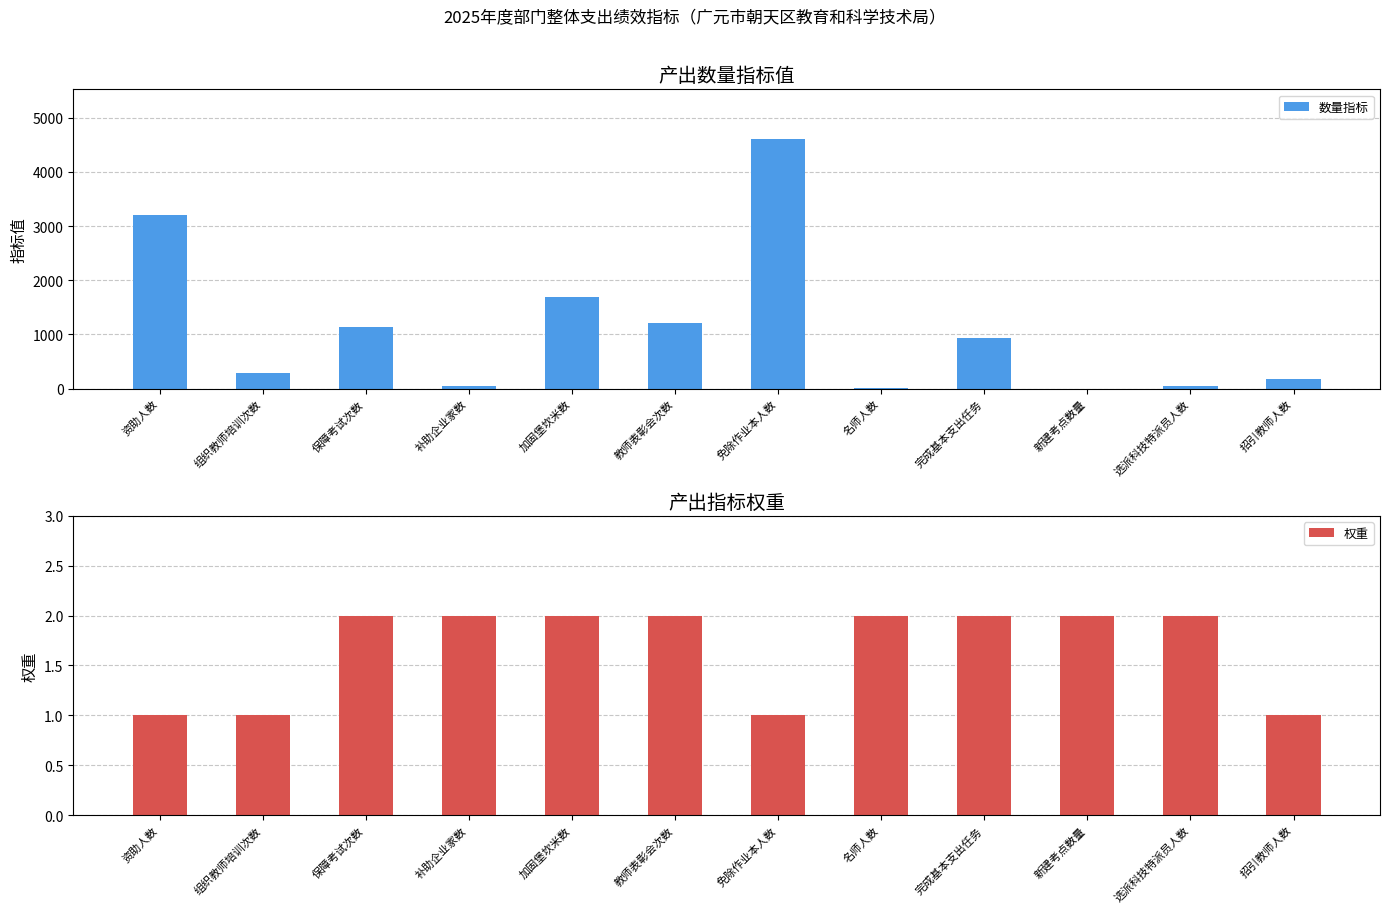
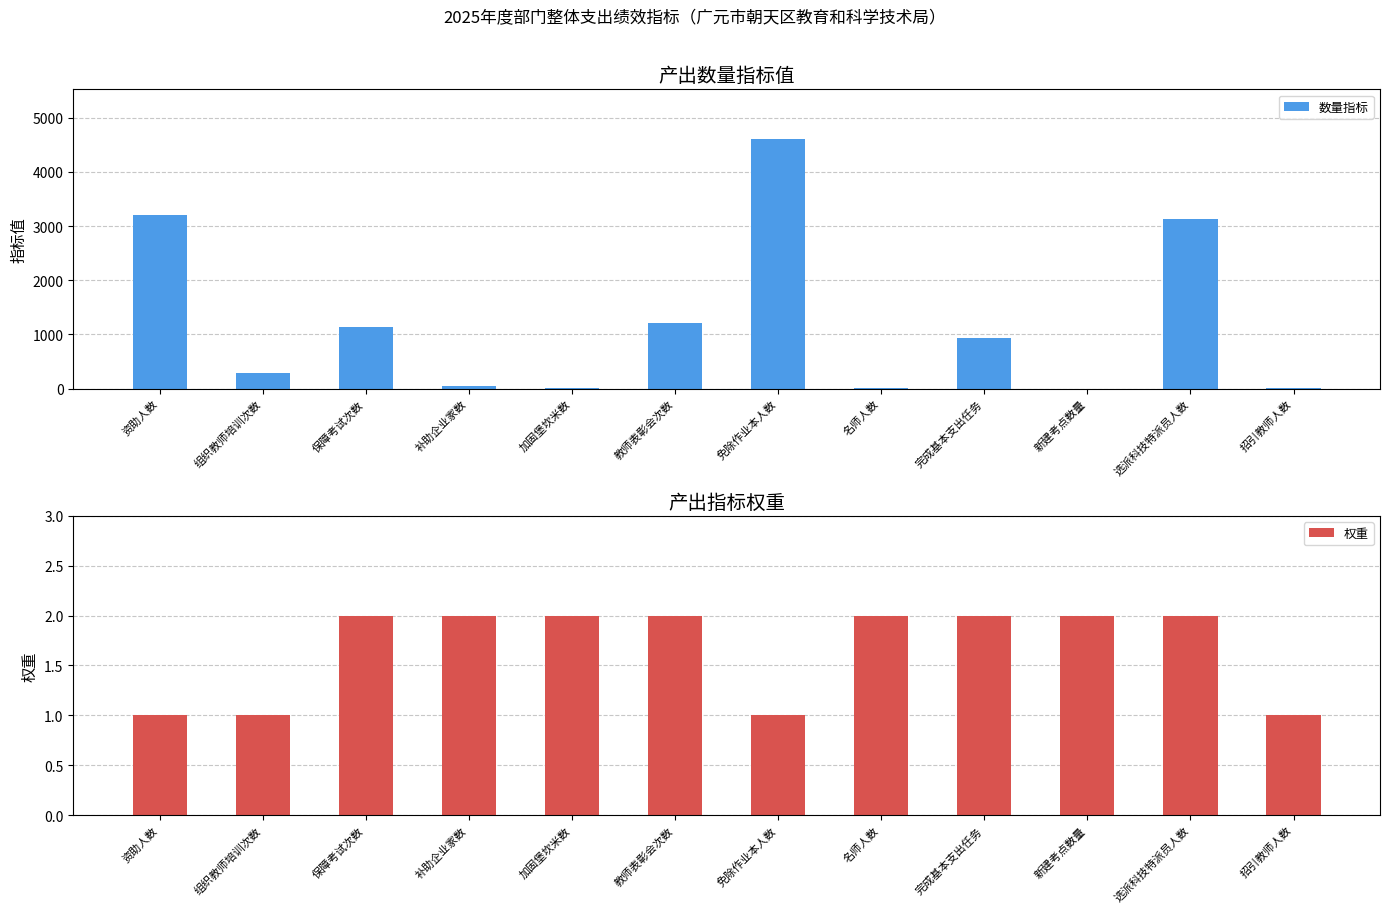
  {
    "产出数量指标值": {
      "资助人数": 3200,
      "组织教师培训次数": 300,
      "保障考试次数": 1100,
      "补助企业家数": 100,
-     "加固堡坎米数": 1700,
+     "加固堡坎米数": 0,
      "教师表彰会次数": 1200,
      "免除作业本人数": 4600,
      "完成基本支出任务": 900,
-     "选派科技特派员人数": 100,
-     "招引教师人数": 200
+     "选派科技特派员人数": 3100,
+     "招引教师人数": 0
    },
    "产出指标权重": {
      "资助人数": 1.0,
      "组织教师培训次数": 1.0,
      "保障考试次数": 2.0,
      "补助企业家数": 2.0,
      "加固堡坎米数": 2.0,
      "教师表彰会次数": 2.0,
      "免除作业本人数": 1.0,
      "名师人数": 2.0,
      "完成基本支出任务": 2.0,
      "新建考点数量": 2.0,
      "选派科技特派员人数": 2.0,
      "招引教师人数": 1.0
    }
  }
